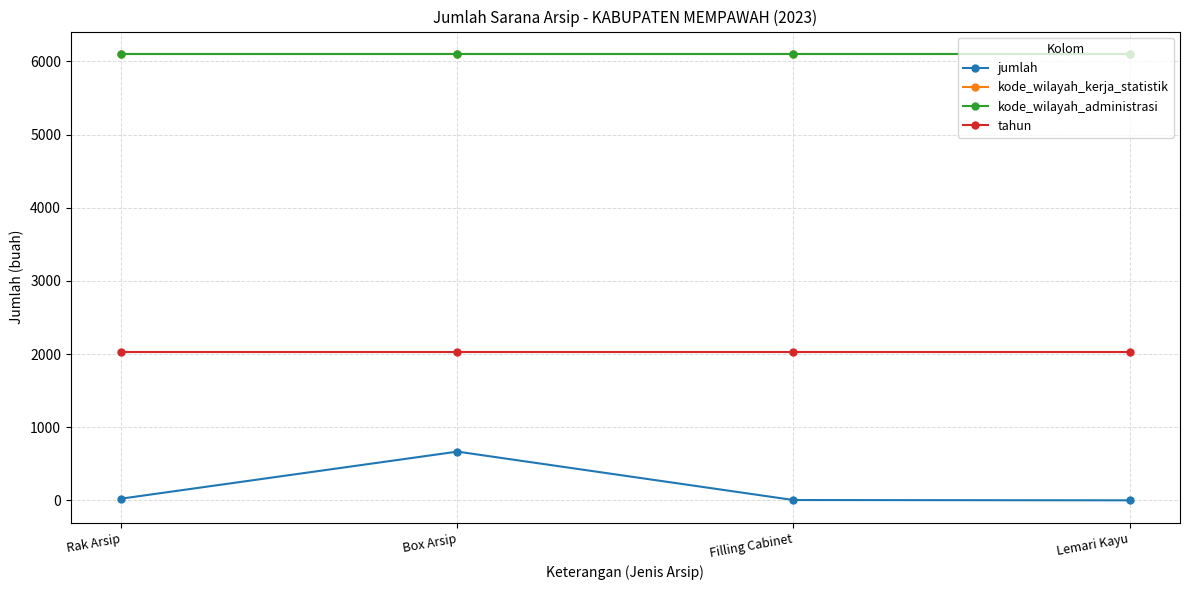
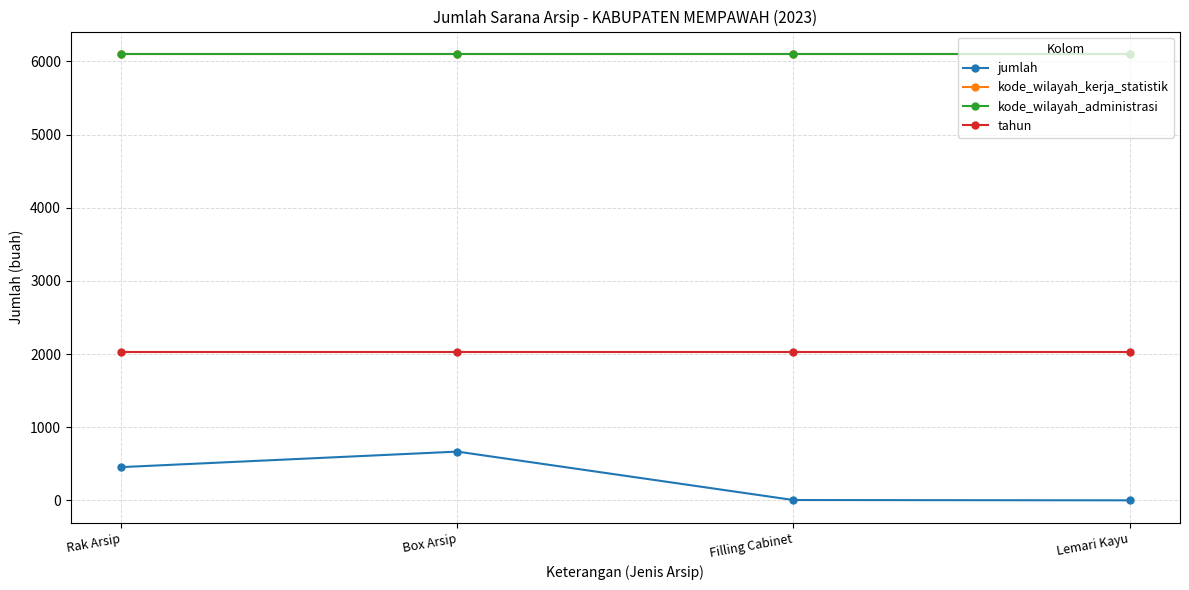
  {
    "jumlah": {
-     "Rak Arsip": 0,
+     "Rak Arsip": 500,
      "Box Arsip": 700,
      "Filling Cabinet": 0,
      "Lemari Kayu": 0
    },
    "kode_wilayah_administrasi": {
      "Rak Arsip": 6100,
      "Box Arsip": 6100,
      "Filling Cabinet": 6100
    },
    "tahun": {
      "Rak Arsip": 2000,
      "Box Arsip": 2000,
      "Filling Cabinet": 2000,
      "Lemari Kayu": 2000
    }
  }
